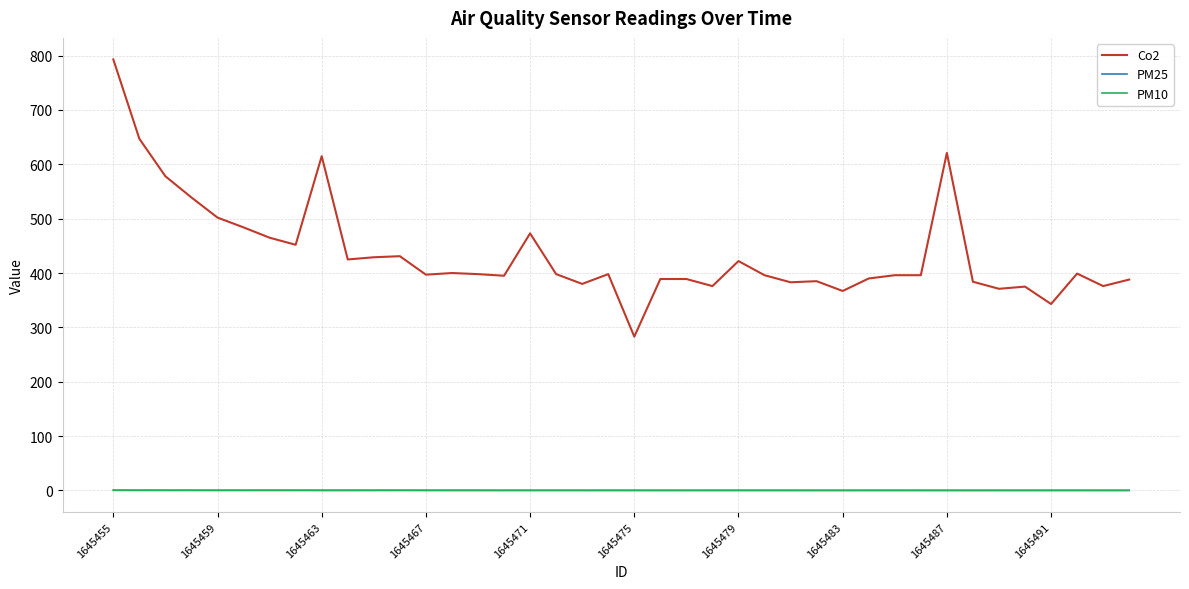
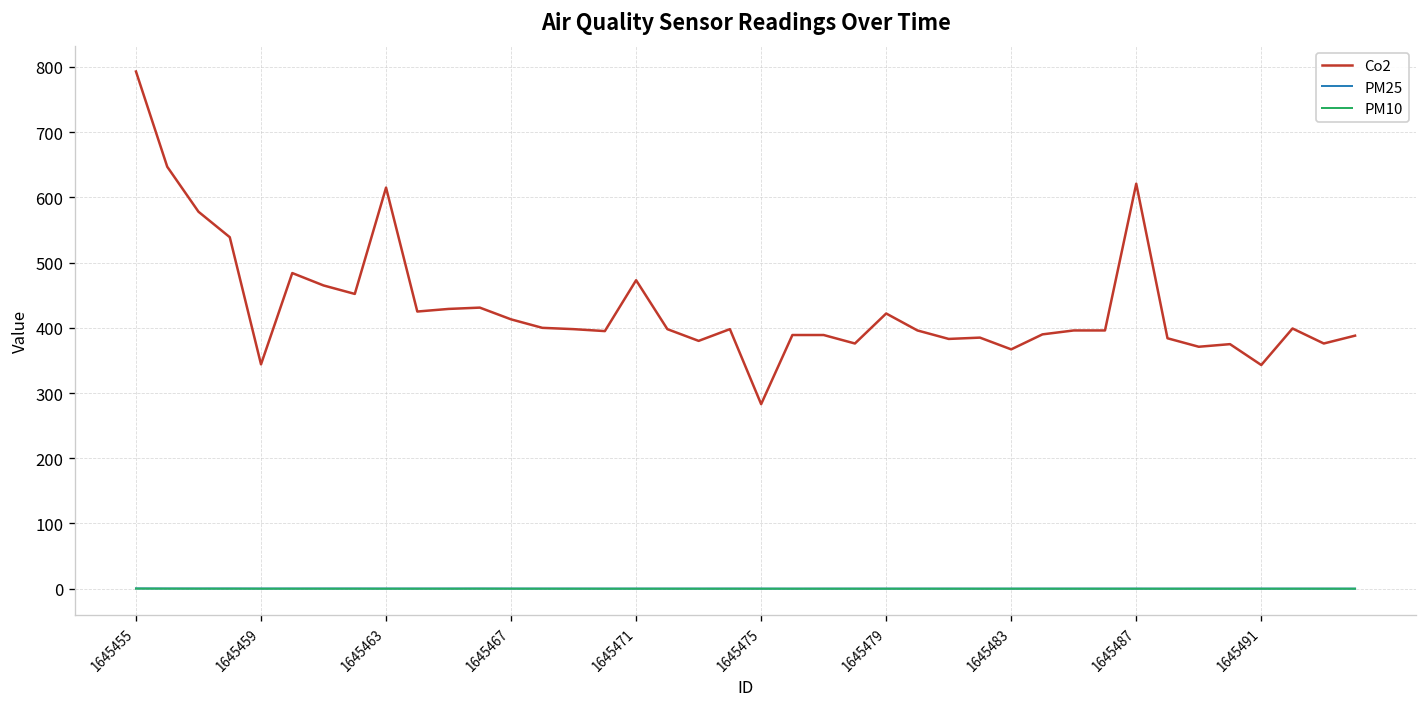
  {
    "Co2": {
      "1645455": 790,
-     "1645459": 500,
+     "1645459": 340,
      "1645463": 620,
-     "1645467": 400,
+     "1645467": 410,
      "1645471": 470,
      "1645475": 280,
      "1645479": 420,
      "1645483": 370,
      "1645487": 620,
      "1645491": 340
    },
    "PM10": {
      "1645455": 0,
      "1645459": 0,
      "1645463": 0,
      "1645467": 0,
      "1645471": 0,
      "1645475": 0,
      "1645479": 0,
      "1645483": 0,
      "1645487": 0,
      "1645491": 0
    }
  }
